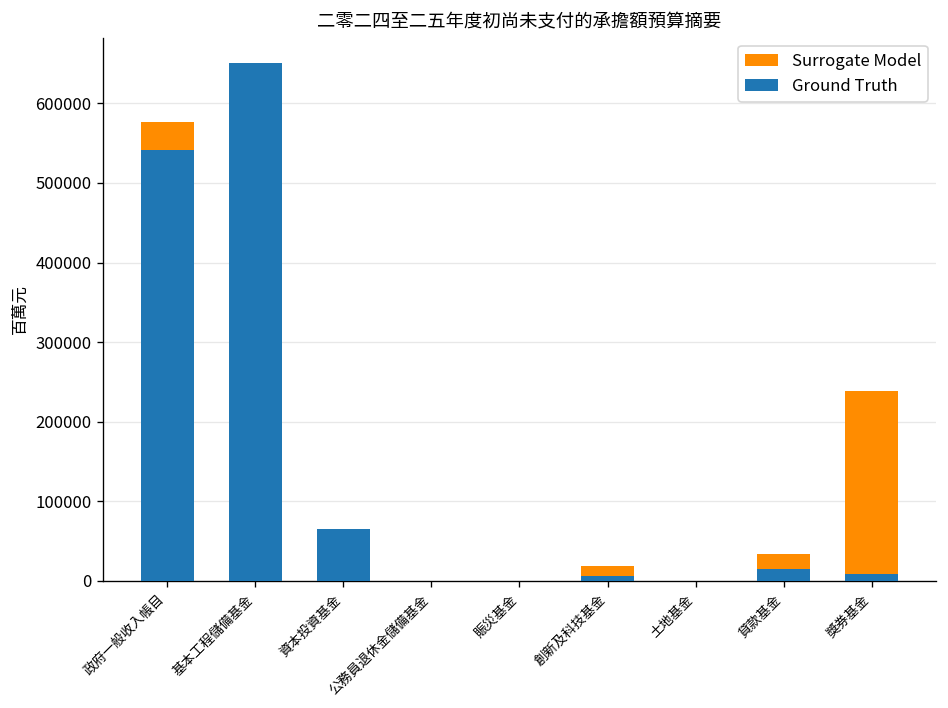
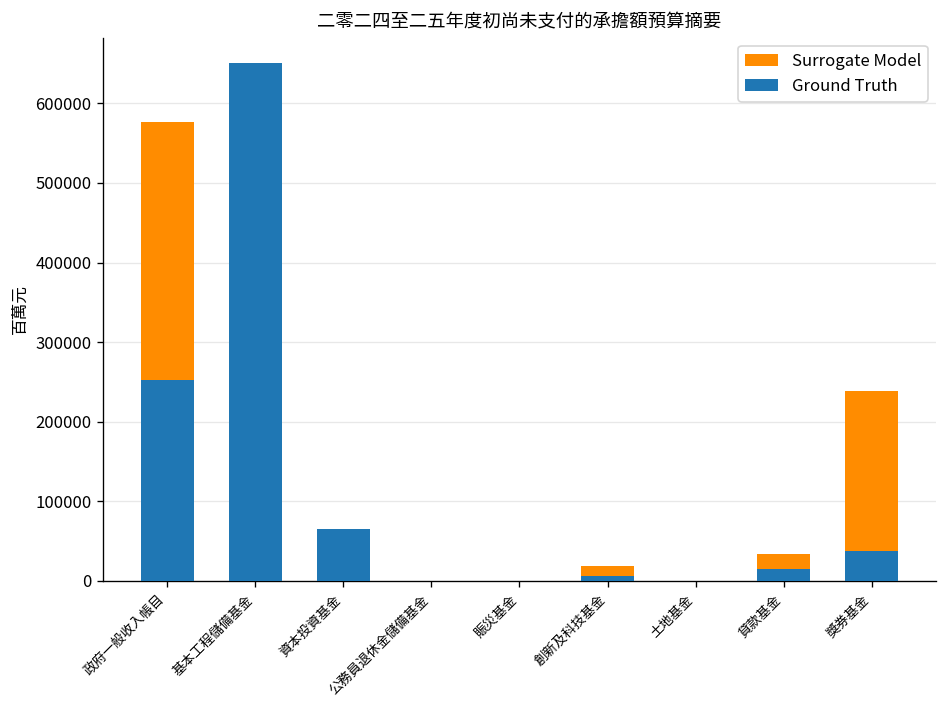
  {
    "Surrogate Model": {
      "政府一般收入帳目": 580000,
      "基本工程儲備基金": 650000,
      "公務員退休金儲備基金": 0,
      "賑災基金": 0,
      "創新及科技基金": 20000,
      "土地基金": 0,
      "貸款基金": 30000,
      "獎券基金": 240000
    },
    "Ground Truth": {
-     "政府一般收入帳目": 540000,
+     "政府一般收入帳目": 250000,
      "基本工程儲備基金": 650000,
      "資本投資基金": 70000,
      "公務員退休金儲備基金": 0,
      "賑災基金": 0,
      "土地基金": 0,
-     "獎券基金": 10000
+     "獎券基金": 40000
    }
  }
